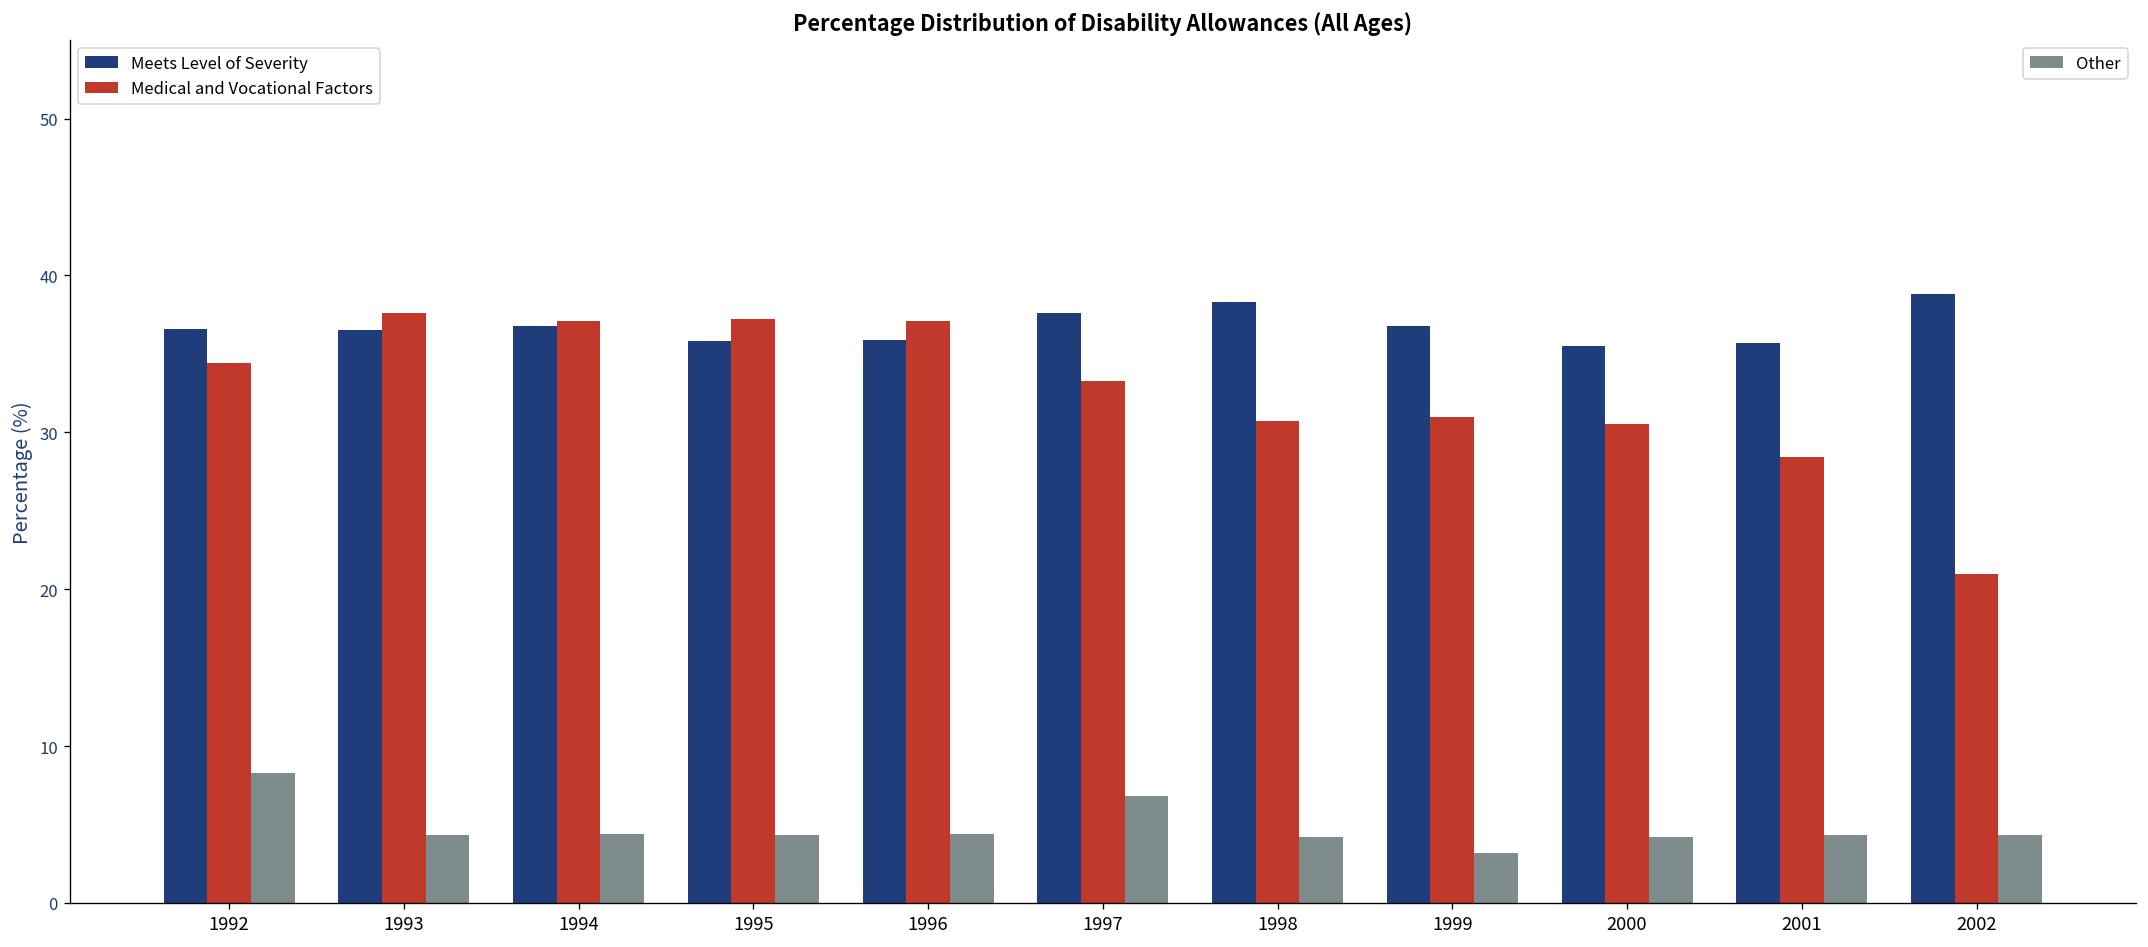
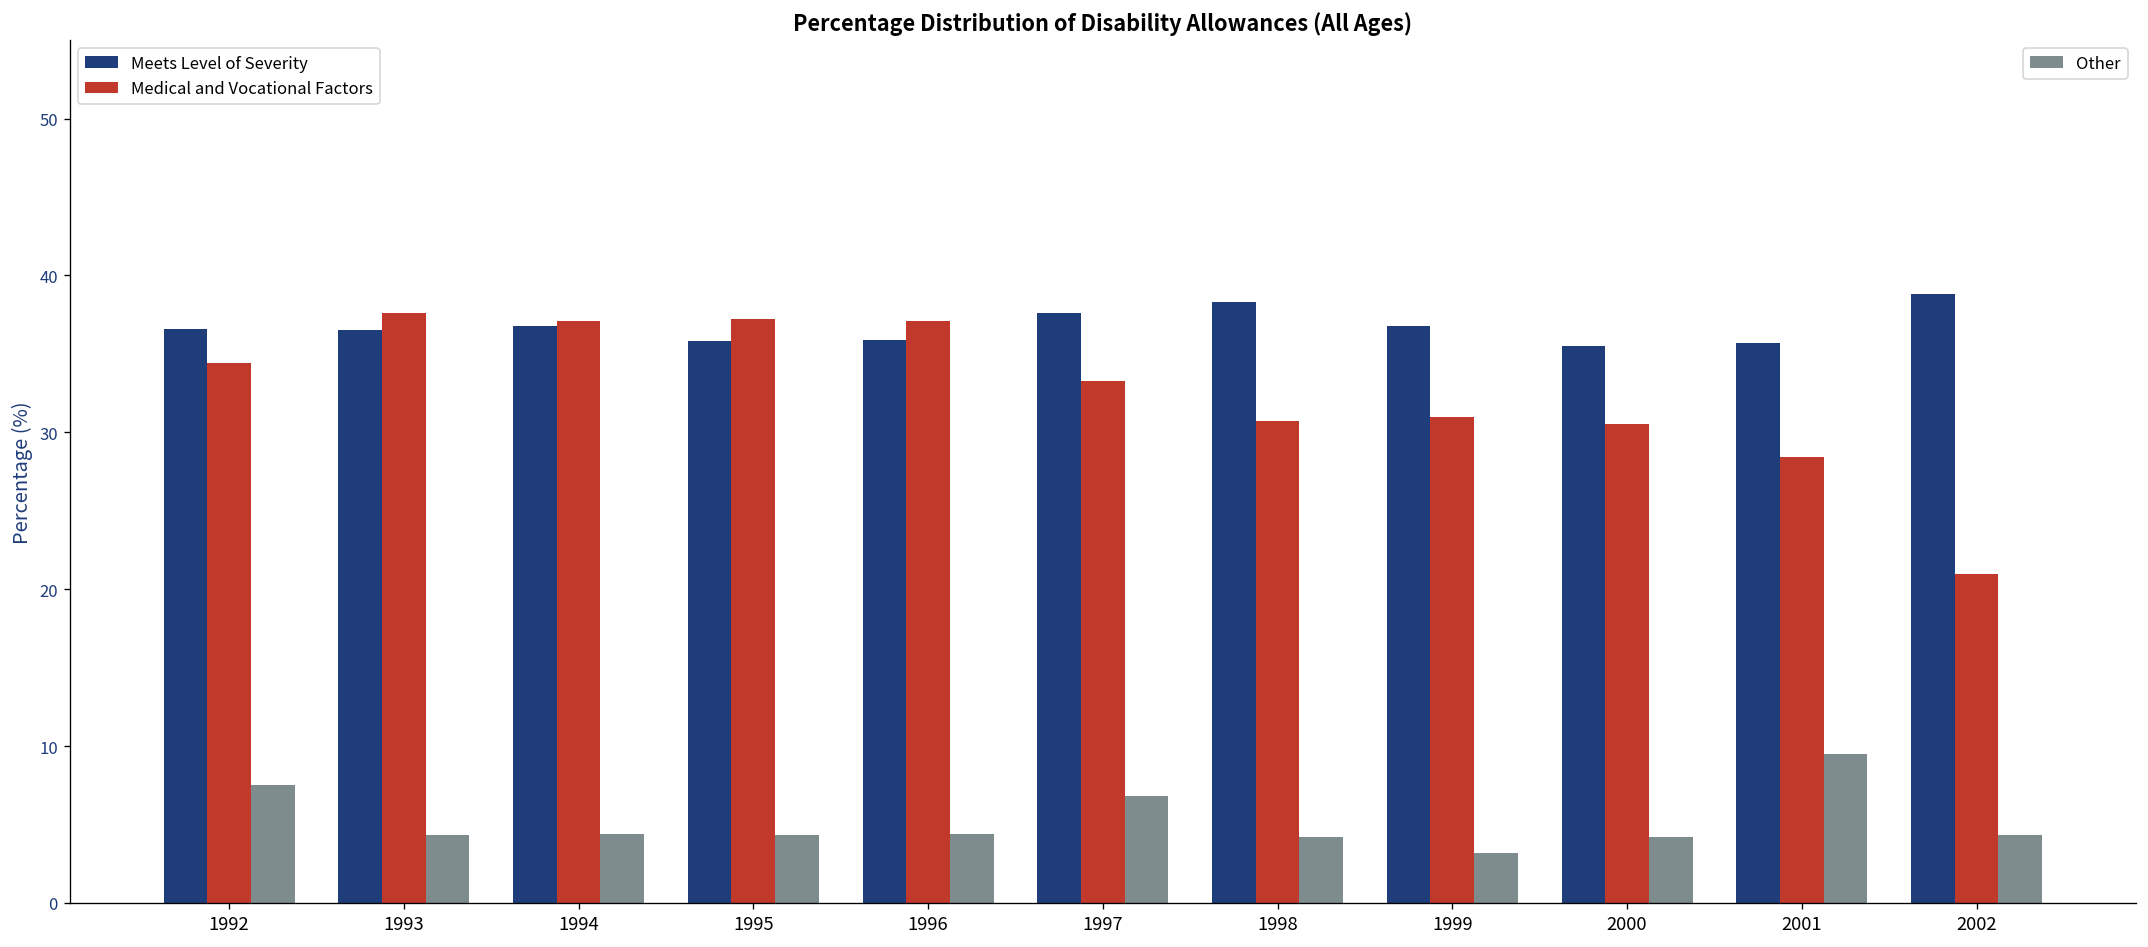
  {
    "Other": {
-     "1992": 8.3,
+     "1992": 7.5,
      "1993": 4.3,
      "1994": 4.4,
      "1995": 4.3,
      "1996": 4.4,
      "1997": 6.8,
      "1998": 4.2,
      "1999": 3.2,
      "2000": 4.2,
-     "2001": 4.3,
+     "2001": 9.5,
      "2002": 4.3
    }
  }
